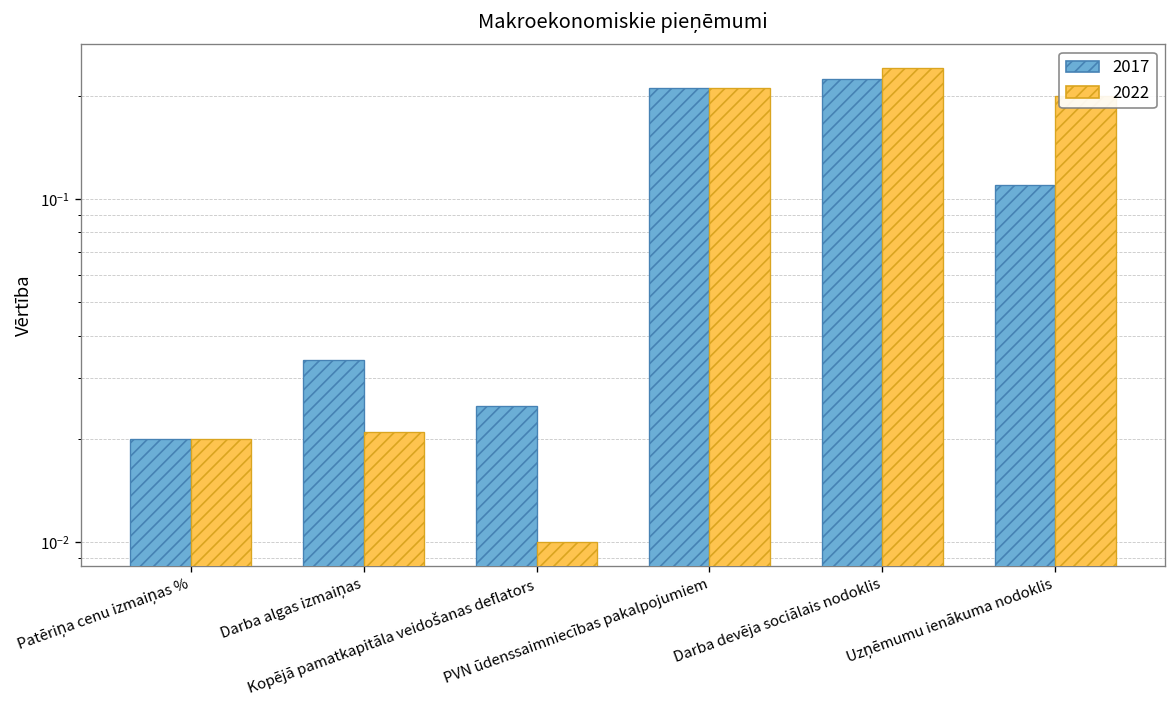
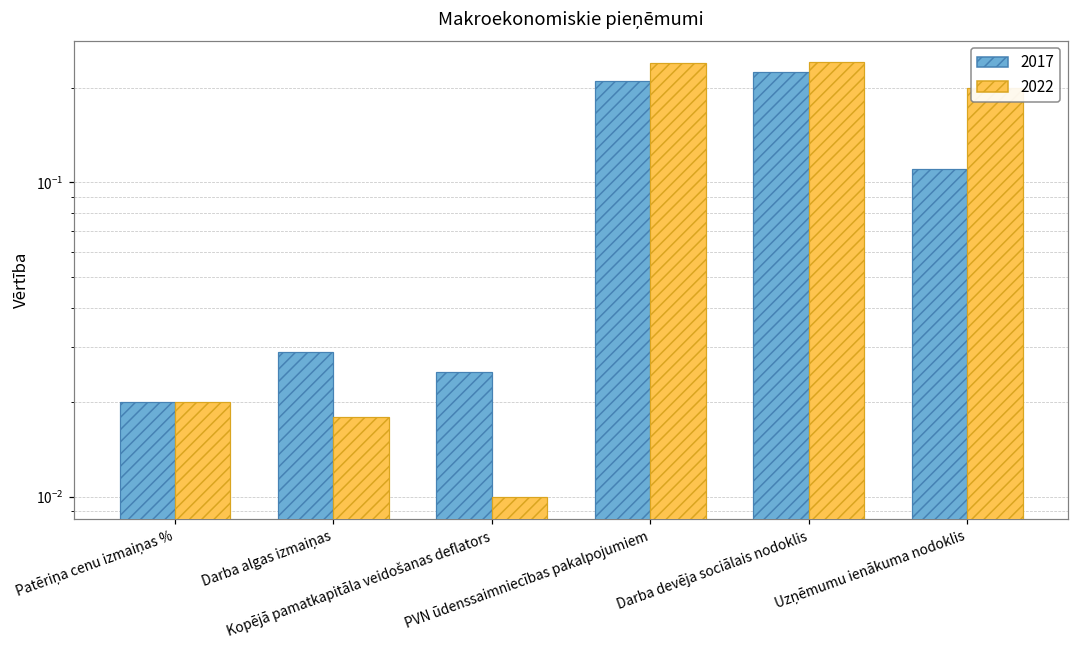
  {
    "2017": {
      "Patēriņa cenu izmaiņas %": 0.020,
-     "Darba algas izmaiņas": 0.034,
+     "Darba algas izmaiņas": 0.029,
      "Kopējā pamatkapitāla veidošanas deflators": 0.025,
      "PVN ūdenssaimniecības pakalpojumiem": 0.21,
      "Darba devēja sociālais nodoklis": 0.22,
      "Uzņēmumu ienākuma nodoklis": 0.110
    },
    "2022": {
      "Patēriņa cenu izmaiņas %": 0.020,
-     "Darba algas izmaiņas": 0.021,
+     "Darba algas izmaiņas": 0.018,
      "Kopējā pamatkapitāla veidošanas deflators": 0.010,
-     "PVN ūdenssaimniecības pakalpojumiem": 0.21,
+     "PVN ūdenssaimniecības pakalpojumiem": 0.24,
      "Darba devēja sociālais nodoklis": 0.24
    }
  }
